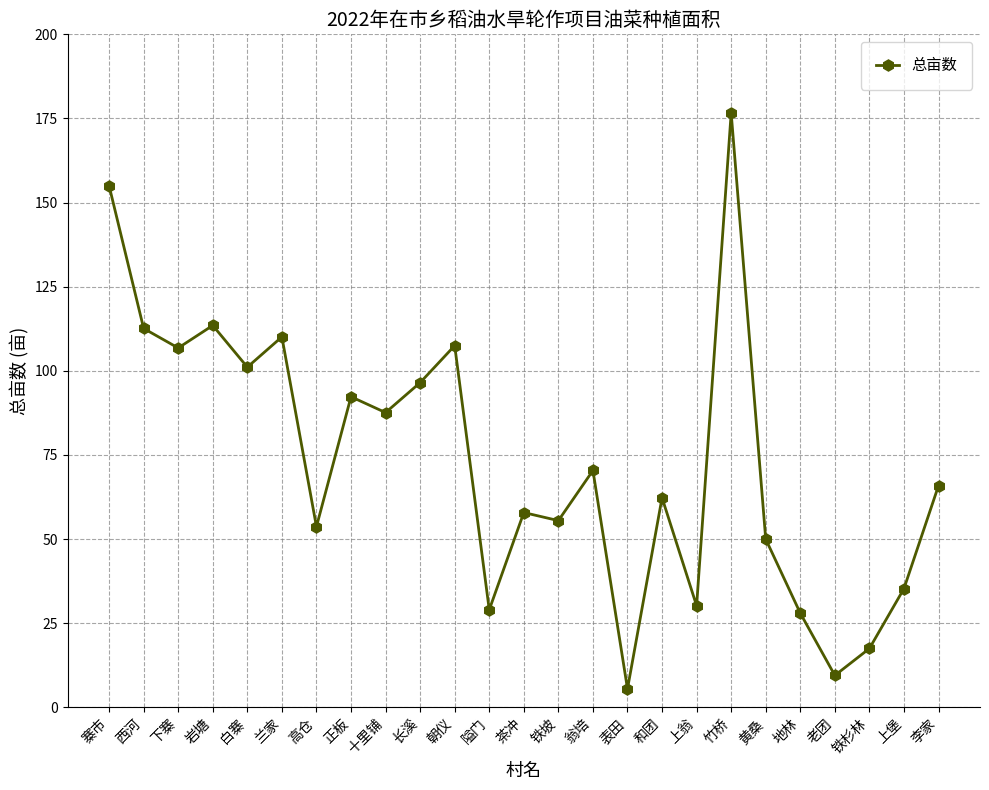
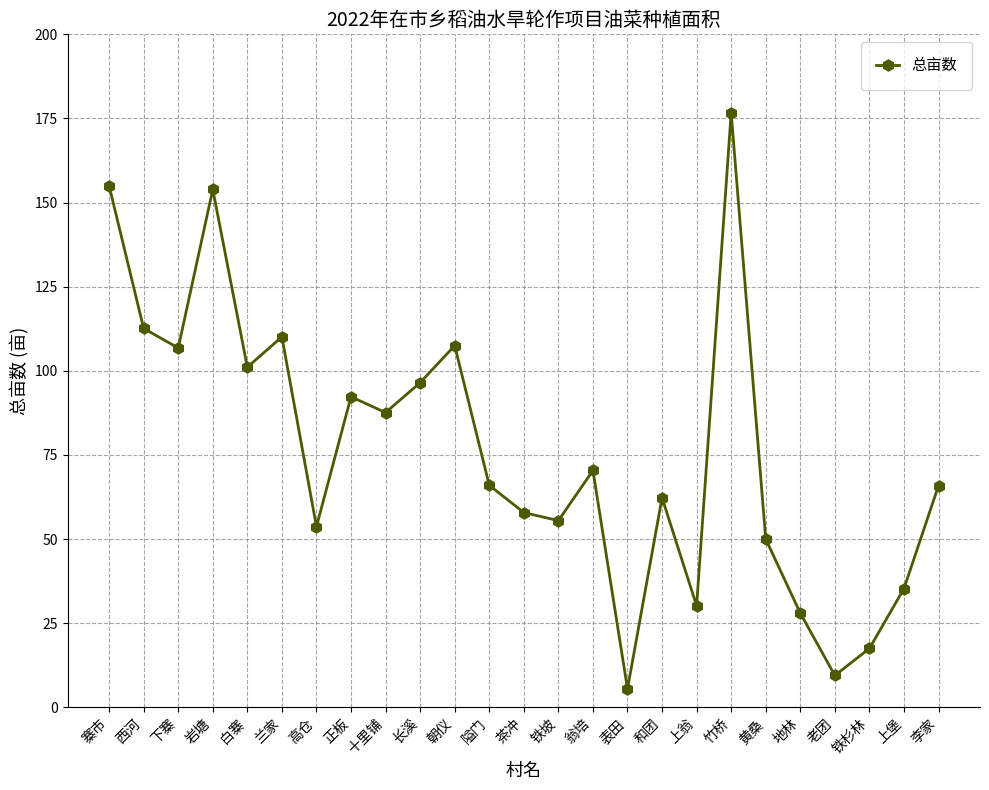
  {
    "寨市": 155,
    "西河": 113,
    "下寨": 107,
-   "岩塘": 114,
+   "岩塘": 154,
    "白寨": 101,
    "兰家": 110,
    "高仓": 54,
    "正板": 92,
    "十里铺": 88,
    "长溪": 97,
    "朝仪": 108,
-   "隘门": 29,
+   "隘门": 66,
    "茶冲": 58,
    "铁坡": 56,
    "翁培": 70,
    "表田": 6,
    "和团": 62,
    "上翁": 30,
    "竹桥": 177,
    "黄桑": 50,
    "地林": 28,
    "老团": 10,
    "铁杉林": 18,
    "上堡": 35,
    "李家": 66
  }
